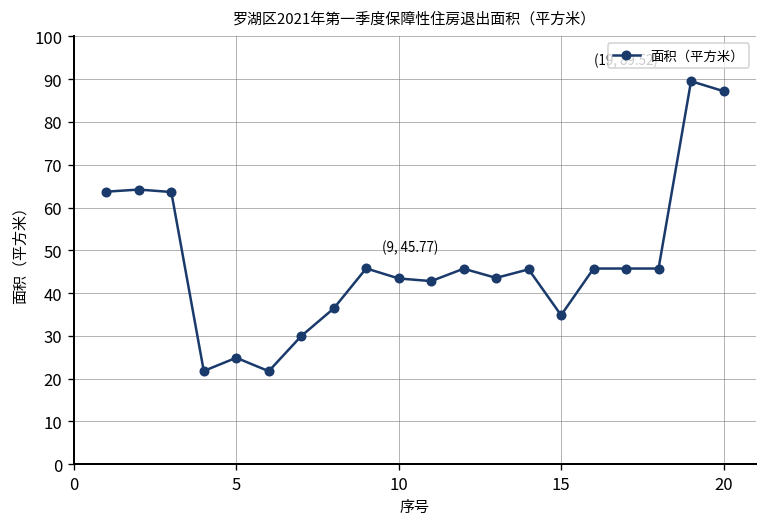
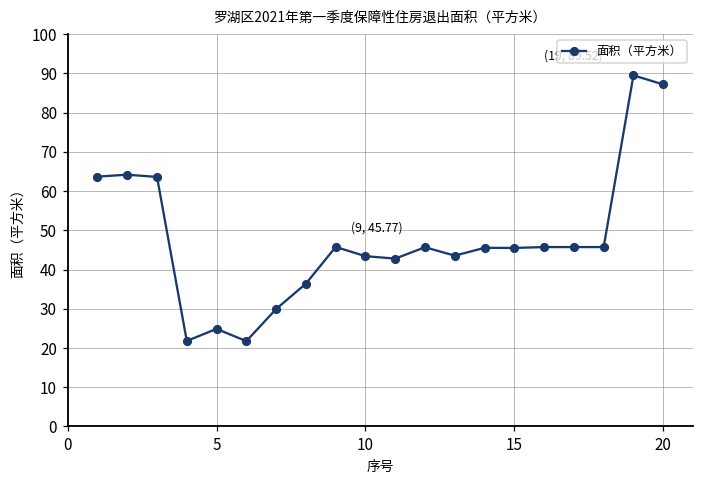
  {
    "5": 25,
    "10": 43,
-   "15": 35,
+   "15": 46,
    "20": 87
  }
